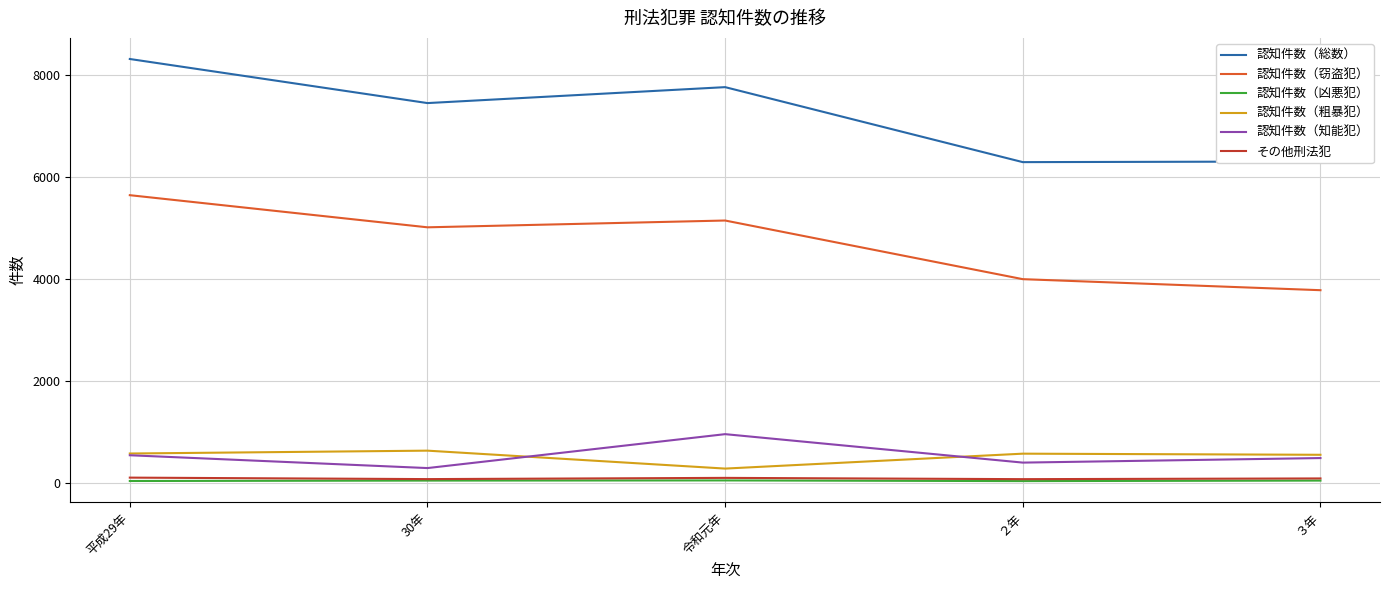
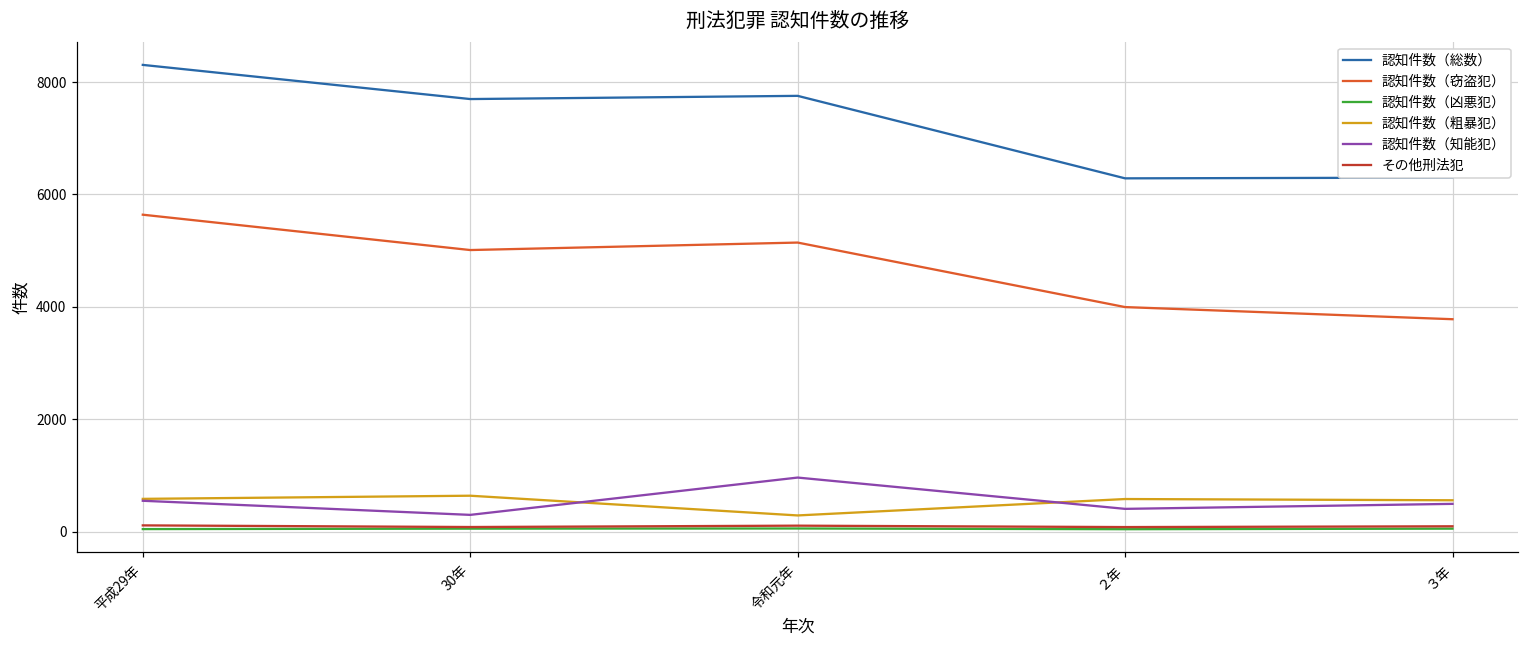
  {
    "認知件数（総数）": {
      "平成29年": 8300,
-     "30年": 7400,
+     "30年": 7700,
      "令和元年": 7800,
      "２年": 6300
    },
    "認知件数（凶悪犯）": {
      "平成29年": 0
    },
    "認知件数（粗暴犯）": {
      "30年": 600,
      "令和元年": 300,
      "２年": 600,
      "３年": 600
    },
    "認知件数（知能犯）": {
      "30年": 300,
      "令和元年": 1000,
      "２年": 400,
      "３年": 500
    }
  }
